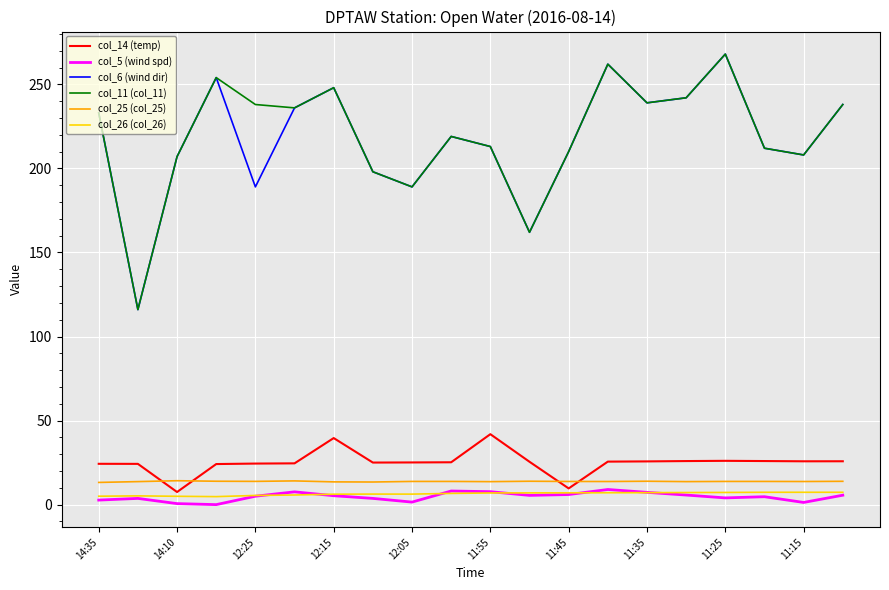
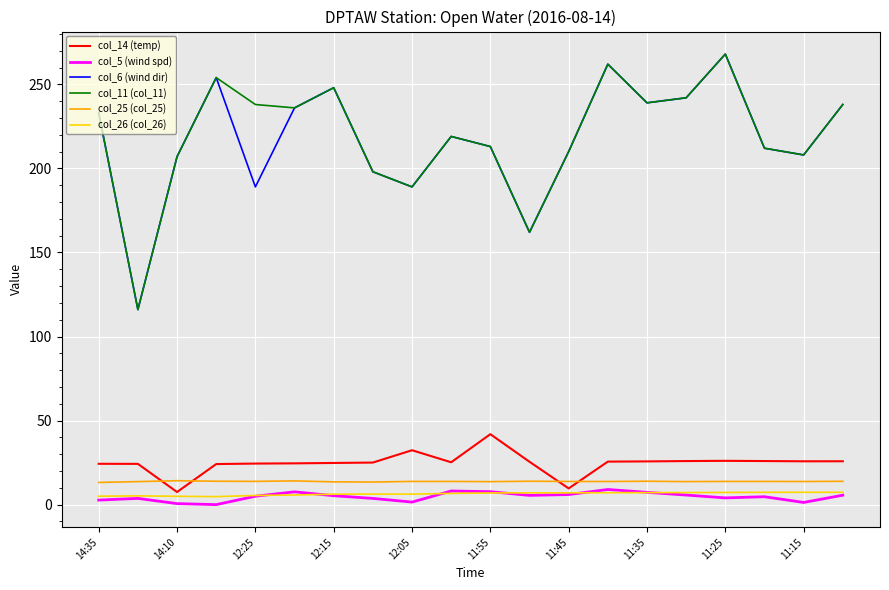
  {
    "col_14 (temp)": {
      "14:35": 24,
      "14:10": 8,
      "12:25": 24,
-     "12:15": 40,
-     "12:05": 25,
+     "12:15": 25,
+     "12:05": 32,
      "11:55": 42,
      "11:45": 10,
      "11:35": 26,
      "11:25": 26,
      "11:15": 26
    },
    "col_5 (wind spd)": {
      "14:35": 3,
      "14:10": 1,
      "12:05": 2,
      "11:25": 4,
      "11:15": 1
    },
    "col_6 (wind dir)": {
      "12:25": 189
    },
    "col_11 (col_11)": {
      "12:25": 238
    }
  }
